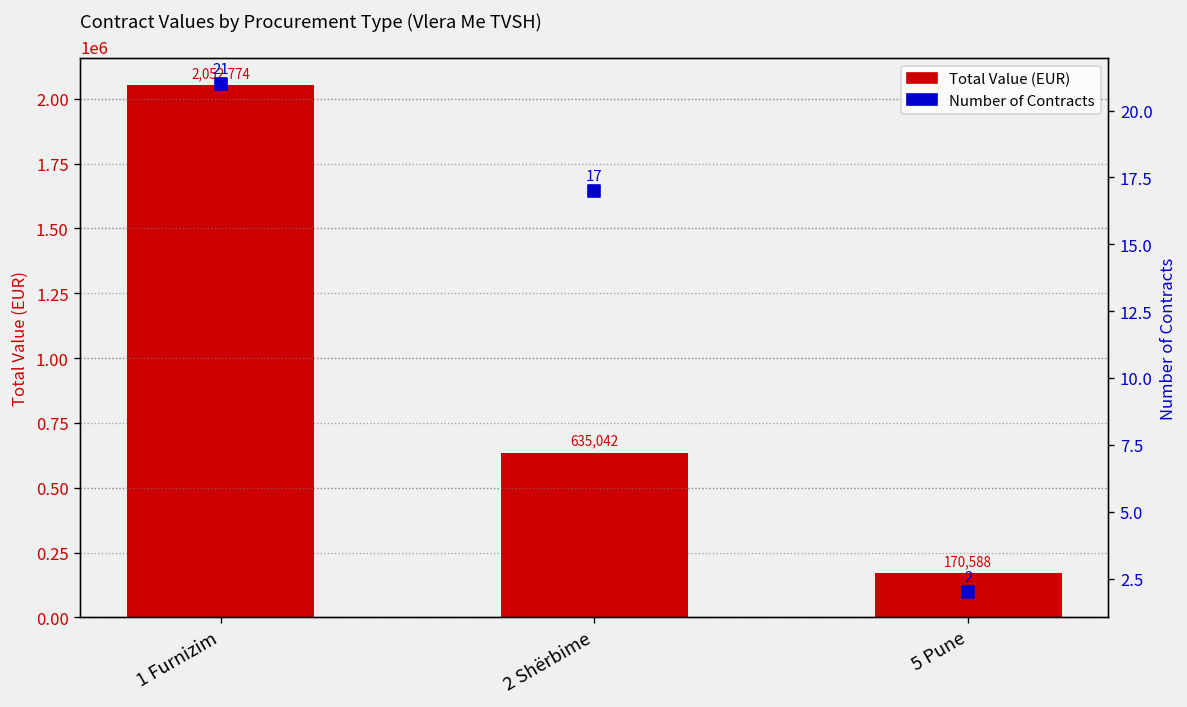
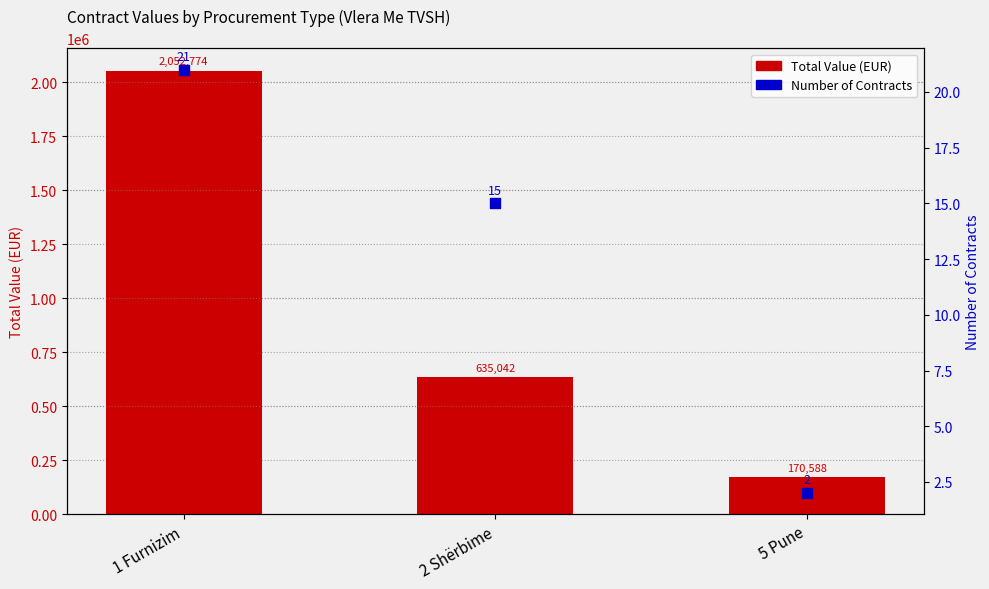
  {
    "Total Value (EUR)": {
      "2 Shërbime": "635,042",
      "5 Pune": "170,588"
    },
    "Number of Contracts": {
-     "2 Shërbime": "17"
+     "2 Shërbime": "15"
    }
  }
